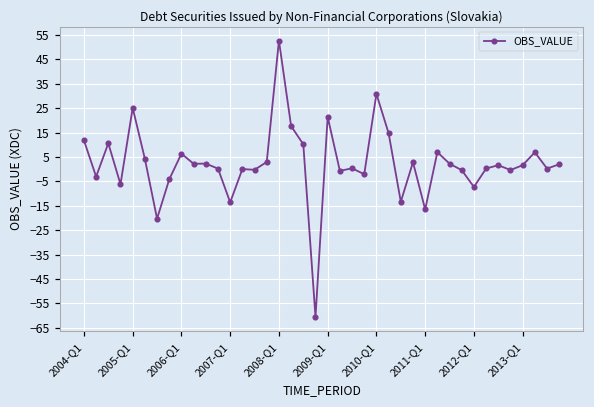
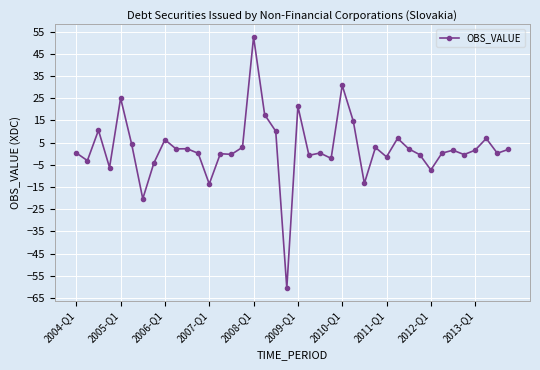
  {
-   "2004-Q1": 12,
+   "2004-Q1": 0,
    "2005-Q1": 25,
    "2006-Q1": 6,
    "2007-Q1": -14,
    "2008-Q1": 53,
    "2009-Q1": 21,
    "2010-Q1": 31,
-   "2011-Q1": -17,
+   "2011-Q1": -1,
    "2012-Q1": -7,
    "2013-Q1": 2
  }
